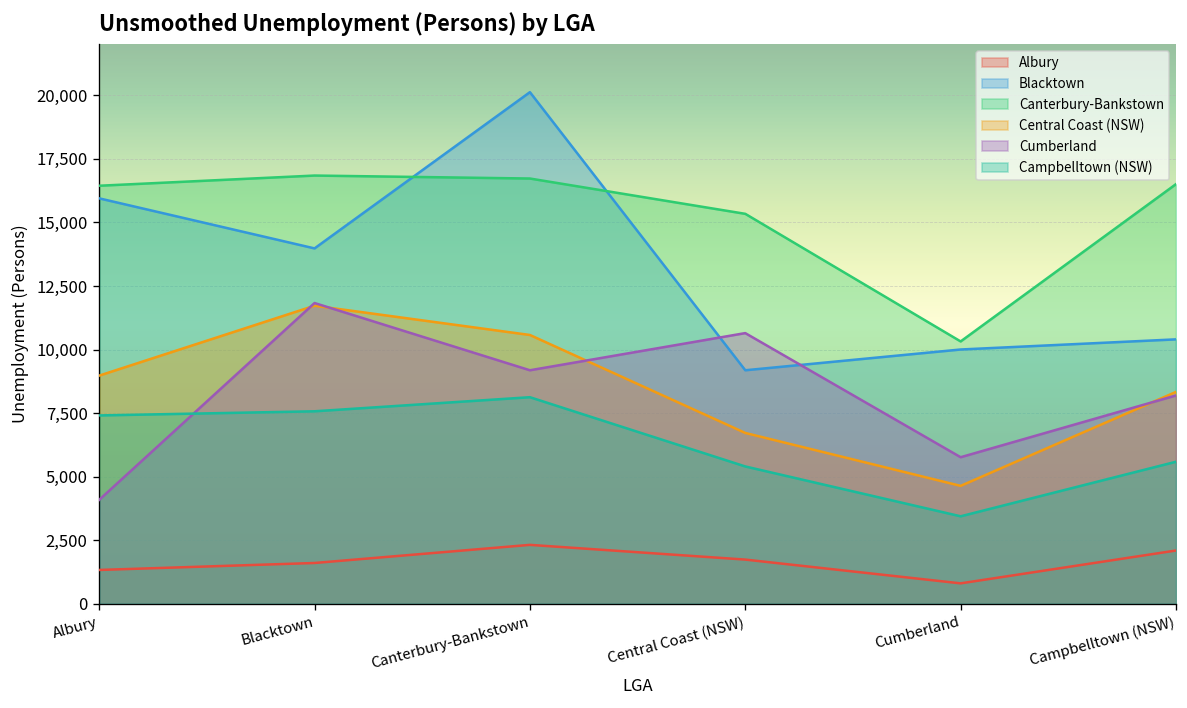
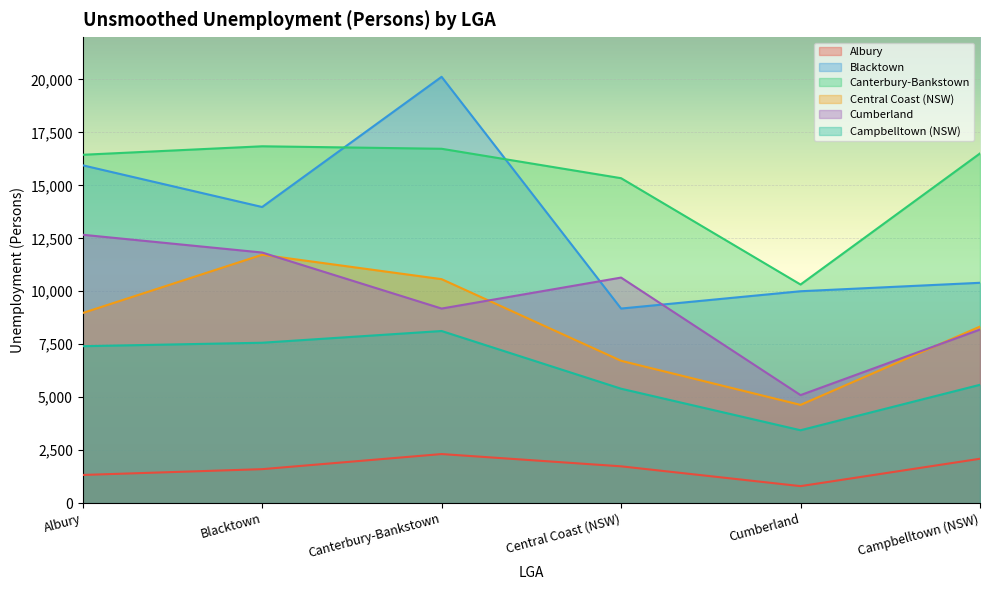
  {
    "Cumberland": {
-     "Albury": "4,100",
+     "Albury": "12,700",
      "Canterbury-Bankstown": "9,200",
      "Central Coast (NSW)": "10,600",
-     "Cumberland": "5,800",
+     "Cumberland": "5,100",
      "Campbelltown (NSW)": "8,200"
    }
  }
